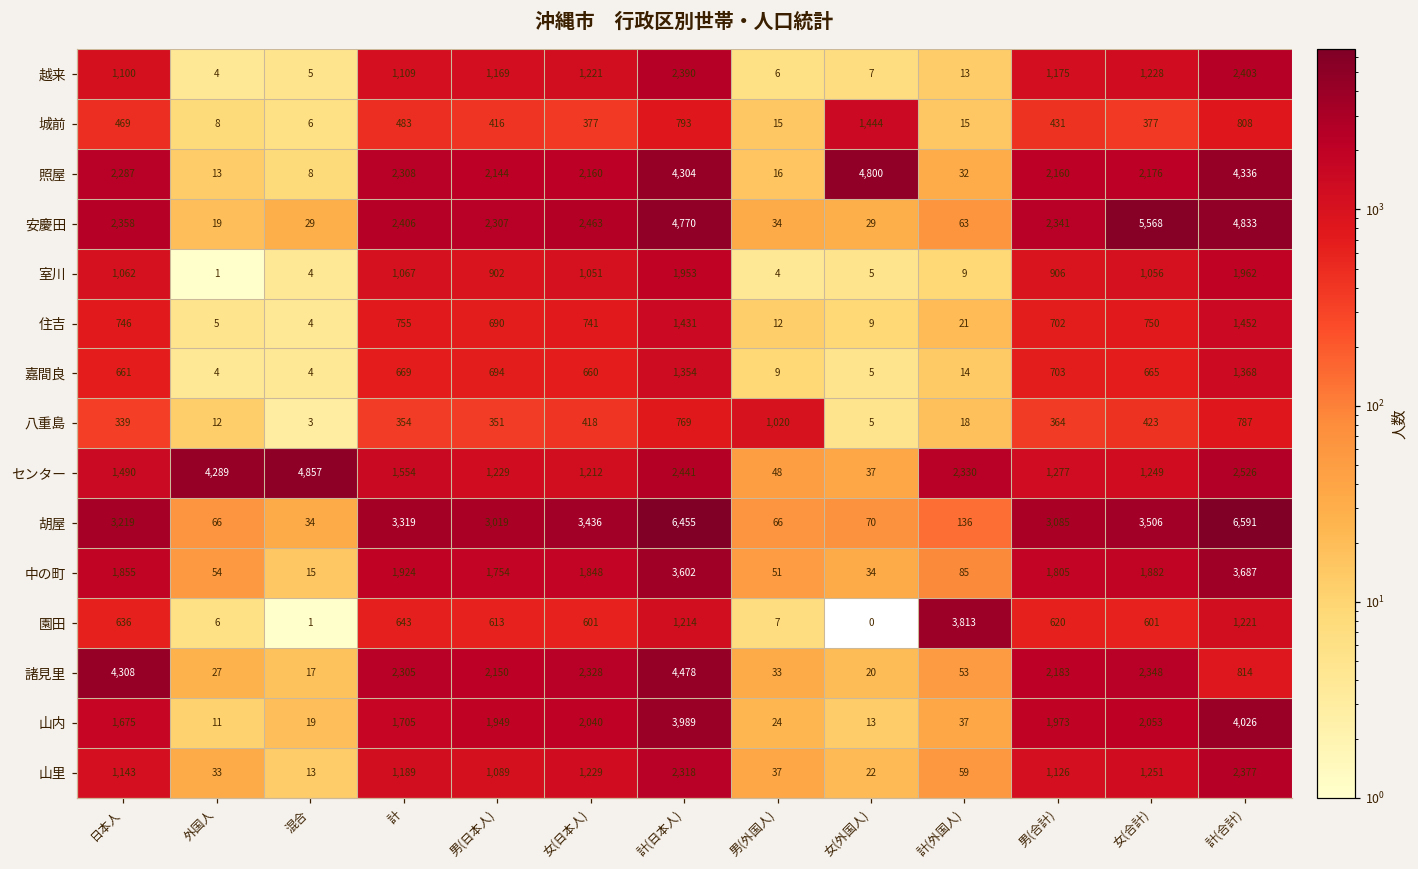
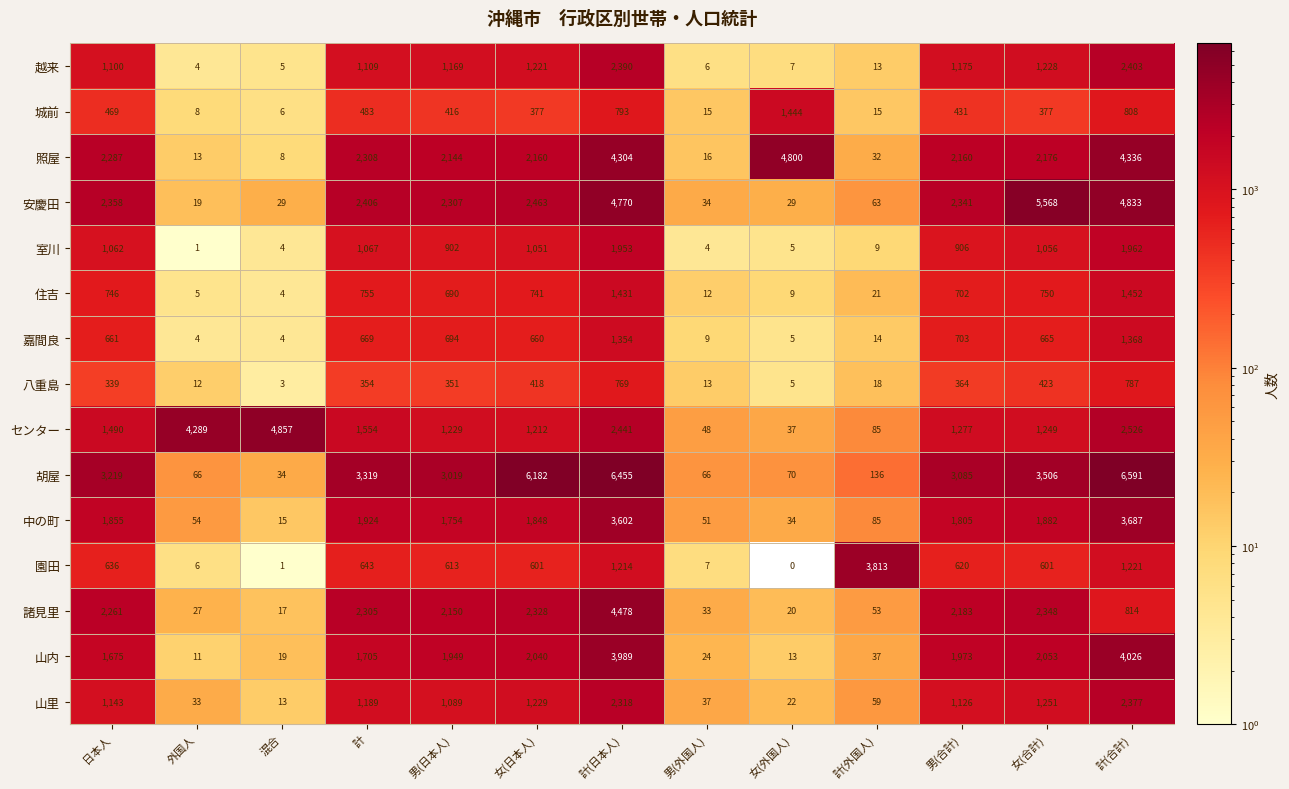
  {
    "越来": {
      "日本人": "1,100",
      "外国人": "4",
      "混合": "5",
      "計": "1,109",
      "男(日本人)": "1,169",
      "女(日本人)": "1,221",
      "計(日本人)": "2,390",
      "男(外国人)": "6",
      "女(外国人)": "7",
      "計(外国人)": "13",
      "男(合計)": "1,175",
      "女(合計)": "1,228",
      "計(合計)": "2,403"
    },
    "城前": {
      "日本人": "469",
      "外国人": "8",
      "混合": "6",
      "計": "483",
      "男(日本人)": "416",
      "女(日本人)": "377",
      "計(日本人)": "793",
      "男(外国人)": "15",
      "女(外国人)": "1,444",
      "計(外国人)": "15",
      "男(合計)": "431",
      "女(合計)": "377",
      "計(合計)": "808"
    },
    "照屋": {
      "日本人": "2,287",
      "外国人": "13",
      "混合": "8",
      "計": "2,308",
      "男(日本人)": "2,144",
      "女(日本人)": "2,160",
      "計(日本人)": "4,304",
      "男(外国人)": "16",
      "女(外国人)": "4,800",
      "計(外国人)": "32",
      "男(合計)": "2,160",
      "女(合計)": "2,176",
      "計(合計)": "4,336"
    },
    "安慶田": {
      "日本人": "2,358",
      "外国人": "19",
      "混合": "29",
      "計": "2,406",
      "男(日本人)": "2,307",
      "女(日本人)": "2,463",
      "計(日本人)": "4,770",
      "男(外国人)": "34",
      "女(外国人)": "29",
      "計(外国人)": "63",
      "男(合計)": "2,341",
      "女(合計)": "5,568",
      "計(合計)": "4,833"
    },
    "室川": {
      "日本人": "1,062",
      "外国人": "1",
      "混合": "4",
      "計": "1,067",
      "男(日本人)": "902",
      "女(日本人)": "1,051",
      "計(日本人)": "1,953",
      "男(外国人)": "4",
      "女(外国人)": "5",
      "計(外国人)": "9",
      "男(合計)": "906",
      "女(合計)": "1,056",
      "計(合計)": "1,962"
    },
    "住吉": {
      "日本人": "746",
      "外国人": "5",
      "混合": "4",
      "計": "755",
      "男(日本人)": "690",
      "女(日本人)": "741",
      "計(日本人)": "1,431",
      "男(外国人)": "12",
      "女(外国人)": "9",
      "計(外国人)": "21",
      "男(合計)": "702",
      "女(合計)": "750",
      "計(合計)": "1,452"
    },
    "嘉間良": {
      "日本人": "661",
      "外国人": "4",
      "混合": "4",
      "計": "669",
      "男(日本人)": "694",
      "女(日本人)": "660",
      "計(日本人)": "1,354",
      "男(外国人)": "9",
      "女(外国人)": "5",
      "計(外国人)": "14",
      "男(合計)": "703",
      "女(合計)": "665",
      "計(合計)": "1,368"
    },
    "八重島": {
      "日本人": "339",
      "外国人": "12",
      "混合": "3",
      "計": "354",
      "男(日本人)": "351",
      "女(日本人)": "418",
      "計(日本人)": "769",
-     "男(外国人)": "1,020",
+     "男(外国人)": "13",
      "女(外国人)": "5",
      "計(外国人)": "18",
      "男(合計)": "364",
      "女(合計)": "423",
      "計(合計)": "787"
    },
    "センター": {
      "日本人": "1,490",
      "外国人": "4,289",
      "混合": "4,857",
      "計": "1,554",
      "男(日本人)": "1,229",
      "女(日本人)": "1,212",
      "計(日本人)": "2,441",
      "男(外国人)": "48",
      "女(外国人)": "37",
-     "計(外国人)": "2,330",
+     "計(外国人)": "85",
      "男(合計)": "1,277",
      "女(合計)": "1,249",
      "計(合計)": "2,526"
    },
    "胡屋": {
      "日本人": "3,219",
      "外国人": "66",
      "混合": "34",
      "計": "3,319",
      "男(日本人)": "3,019",
-     "女(日本人)": "3,436",
+     "女(日本人)": "6,182",
      "計(日本人)": "6,455",
      "男(外国人)": "66",
      "女(外国人)": "70",
      "計(外国人)": "136",
      "男(合計)": "3,085",
      "女(合計)": "3,506",
      "計(合計)": "6,591"
    },
    "中の町": {
      "日本人": "1,855",
      "外国人": "54",
      "混合": "15",
      "計": "1,924",
      "男(日本人)": "1,754",
      "女(日本人)": "1,848",
      "計(日本人)": "3,602",
      "男(外国人)": "51",
      "女(外国人)": "34",
      "計(外国人)": "85",
      "男(合計)": "1,805",
      "女(合計)": "1,882",
      "計(合計)": "3,687"
    },
    "園田": {
      "日本人": "636",
      "外国人": "6",
      "混合": "1",
      "計": "643",
      "男(日本人)": "613",
      "女(日本人)": "601",
      "計(日本人)": "1,214",
      "男(外国人)": "7",
      "女(外国人)": "0",
      "計(外国人)": "3,813",
      "男(合計)": "620",
      "女(合計)": "601",
      "計(合計)": "1,221"
    },
    "諸見里": {
-     "日本人": "4,308",
+     "日本人": "2,261",
      "外国人": "27",
      "混合": "17",
      "計": "2,305",
      "男(日本人)": "2,150",
      "女(日本人)": "2,328",
      "計(日本人)": "4,478",
      "男(外国人)": "33",
      "女(外国人)": "20",
      "計(外国人)": "53",
      "男(合計)": "2,183",
      "女(合計)": "2,348",
      "計(合計)": "814"
    },
    "山内": {
      "日本人": "1,675",
      "外国人": "11",
      "混合": "19",
      "計": "1,705",
      "男(日本人)": "1,949",
      "女(日本人)": "2,040",
      "計(日本人)": "3,989",
      "男(外国人)": "24",
      "女(外国人)": "13",
      "計(外国人)": "37",
      "男(合計)": "1,973",
      "女(合計)": "2,053",
      "計(合計)": "4,026"
    },
    "山里": {
      "日本人": "1,143",
      "外国人": "33",
      "混合": "13",
      "計": "1,189",
      "男(日本人)": "1,089",
      "女(日本人)": "1,229",
      "計(日本人)": "2,318",
      "男(外国人)": "37",
      "女(外国人)": "22",
      "計(外国人)": "59",
      "男(合計)": "1,126",
      "女(合計)": "1,251",
      "計(合計)": "2,377"
    }
  }
